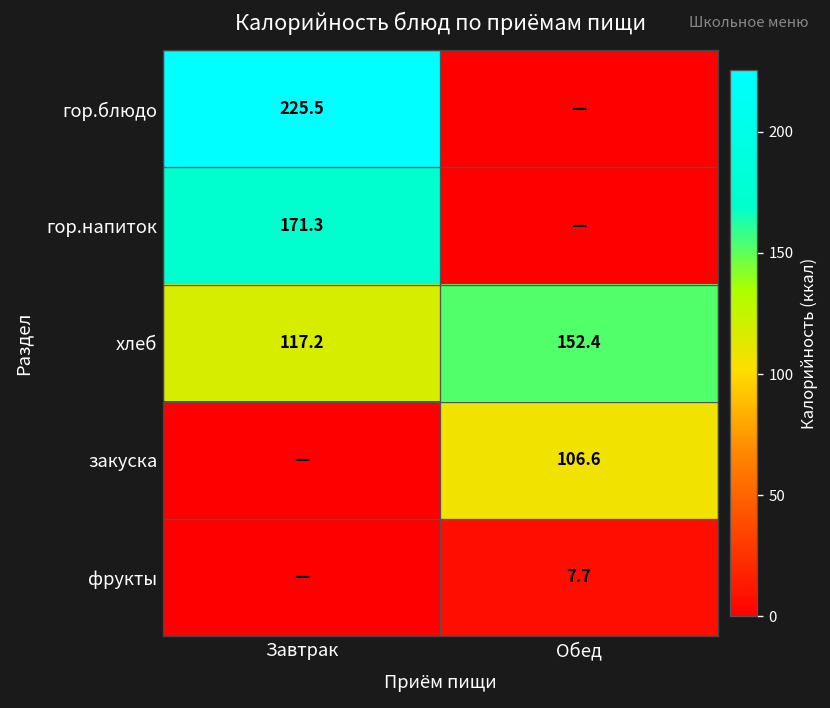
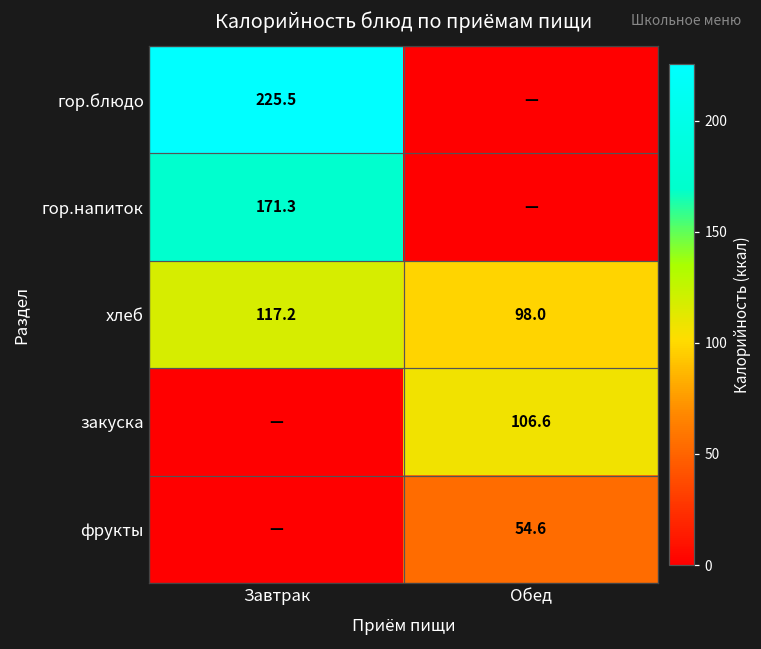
  {
    "гор.блюдо": {
      "Завтрак": 225.5
    },
    "гор.напиток": {
      "Завтрак": 171.3
    },
    "хлеб": {
      "Завтрак": 117.2,
-     "Обед": 152.4
+     "Обед": 98.0
    },
    "закуска": {
      "Обед": 106.6
    },
    "фрукты": {
-     "Обед": 7.7
+     "Обед": 54.6
    }
  }
